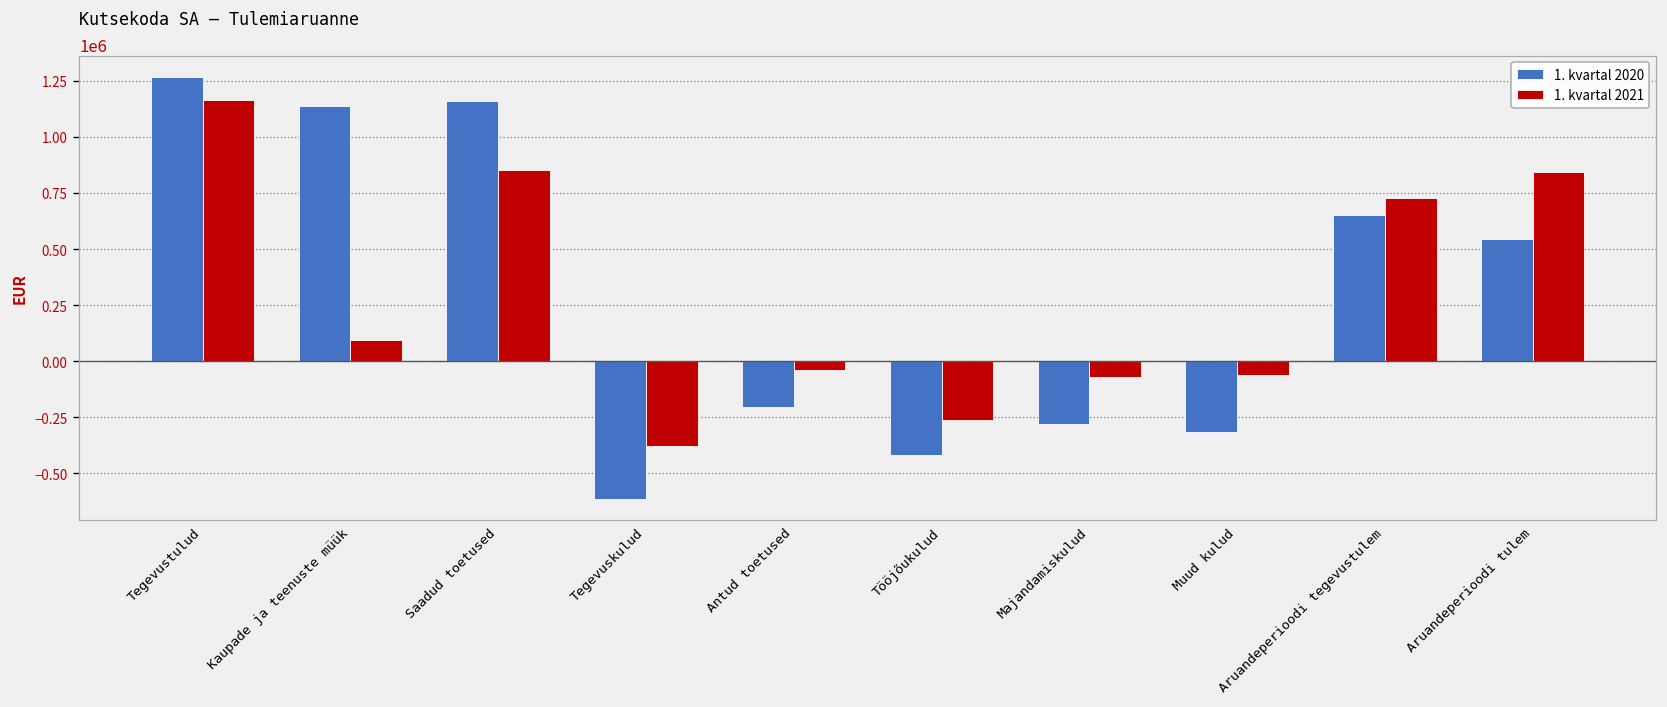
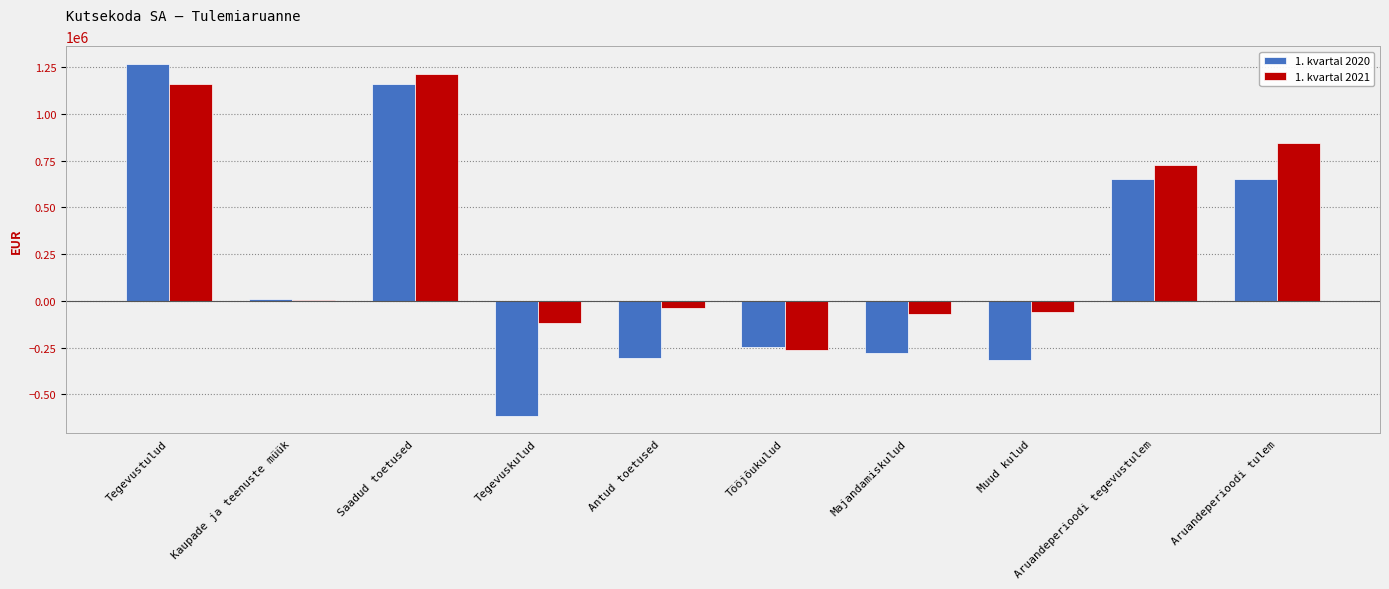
  {
    "1. kvartal 2020": {
      "Tegevustulud": 1270000,
-     "Kaupade ja teenuste müük": 1140000,
+     "Kaupade ja teenuste müük": 10000,
      "Saadud toetused": 1160000,
      "Tegevuskulud": -610000,
-     "Antud toetused": -210000,
-     "Tööjõukulud": -420000,
+     "Antud toetused": -310000,
+     "Tööjõukulud": -250000,
      "Majandamiskulud": -280000,
      "Muud kulud": -320000,
      "Aruandeperioodi tegevustulem": 650000,
-     "Aruandeperioodi tulem": 550000
+     "Aruandeperioodi tulem": 650000
    },
    "1. kvartal 2021": {
      "Tegevustulud": 1160000,
-     "Kaupade ja teenuste müük": 90000,
-     "Saadud toetused": 850000,
-     "Tegevuskulud": -380000,
+     "Kaupade ja teenuste müük": 10000,
+     "Saadud toetused": 1220000,
+     "Tegevuskulud": -120000,
      "Antud toetused": -40000,
      "Tööjõukulud": -260000,
      "Majandamiskulud": -70000,
      "Muud kulud": -60000,
      "Aruandeperioodi tegevustulem": 730000,
      "Aruandeperioodi tulem": 840000
    }
  }
